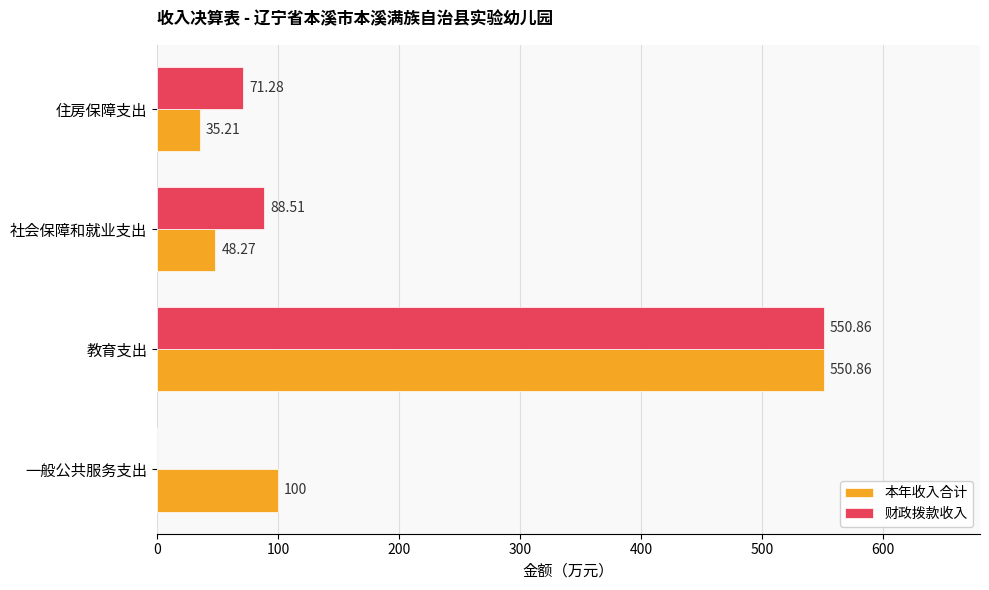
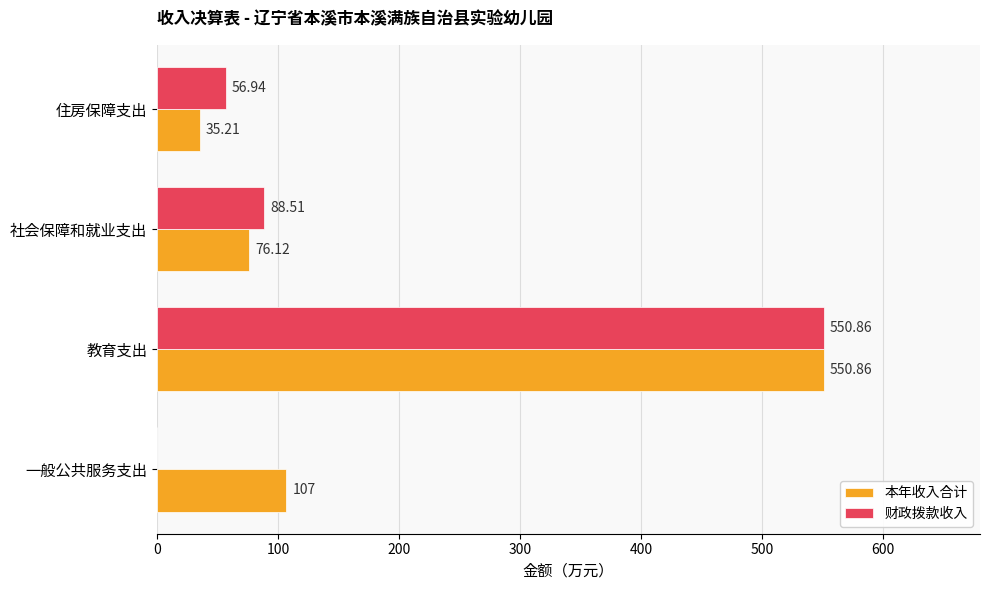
  {
    "本年收入合计": {
      "住房保障支出": 35.21,
-     "社会保障和就业支出": 48.27,
+     "社会保障和就业支出": 76.12,
      "教育支出": 550.86,
-     "一般公共服务支出": 100
+     "一般公共服务支出": 107
    },
    "财政拨款收入": {
-     "住房保障支出": 71.28,
+     "住房保障支出": 56.94,
      "社会保障和就业支出": 88.51,
      "教育支出": 550.86
    }
  }
